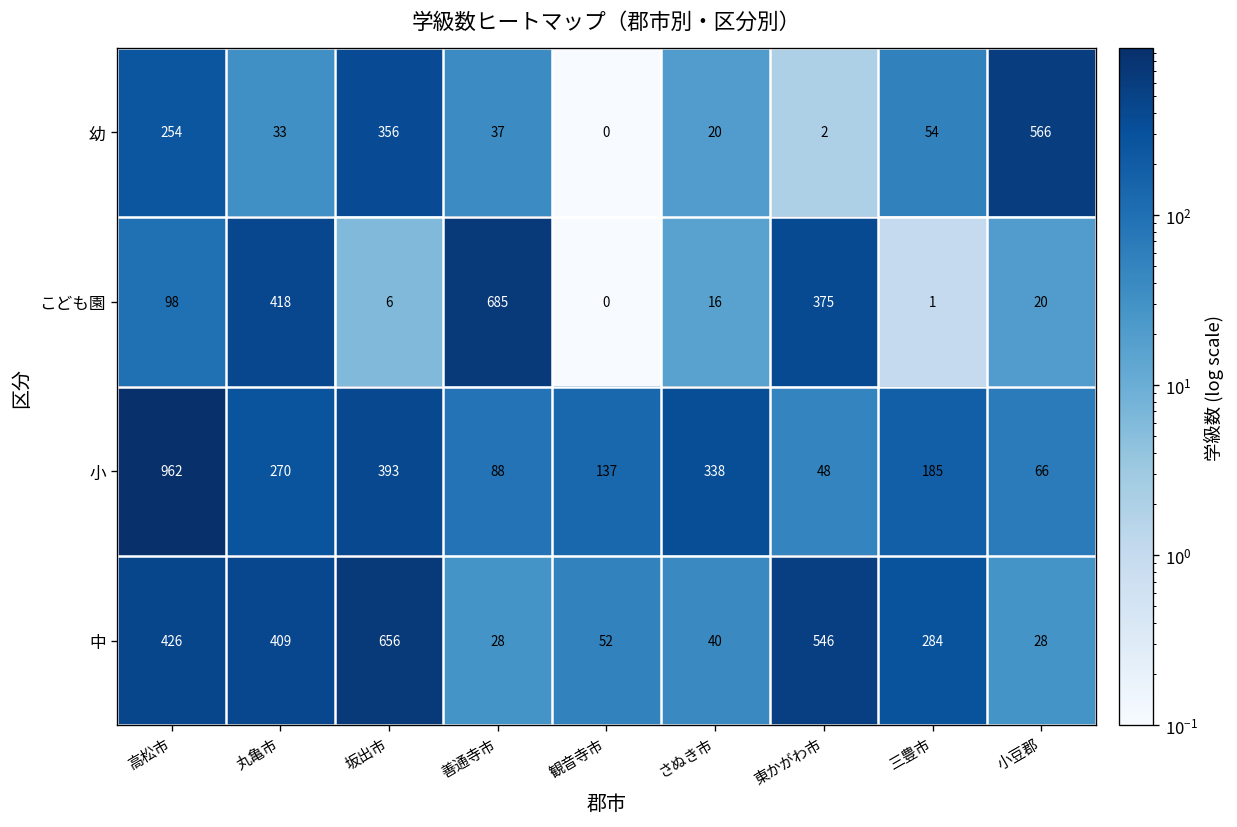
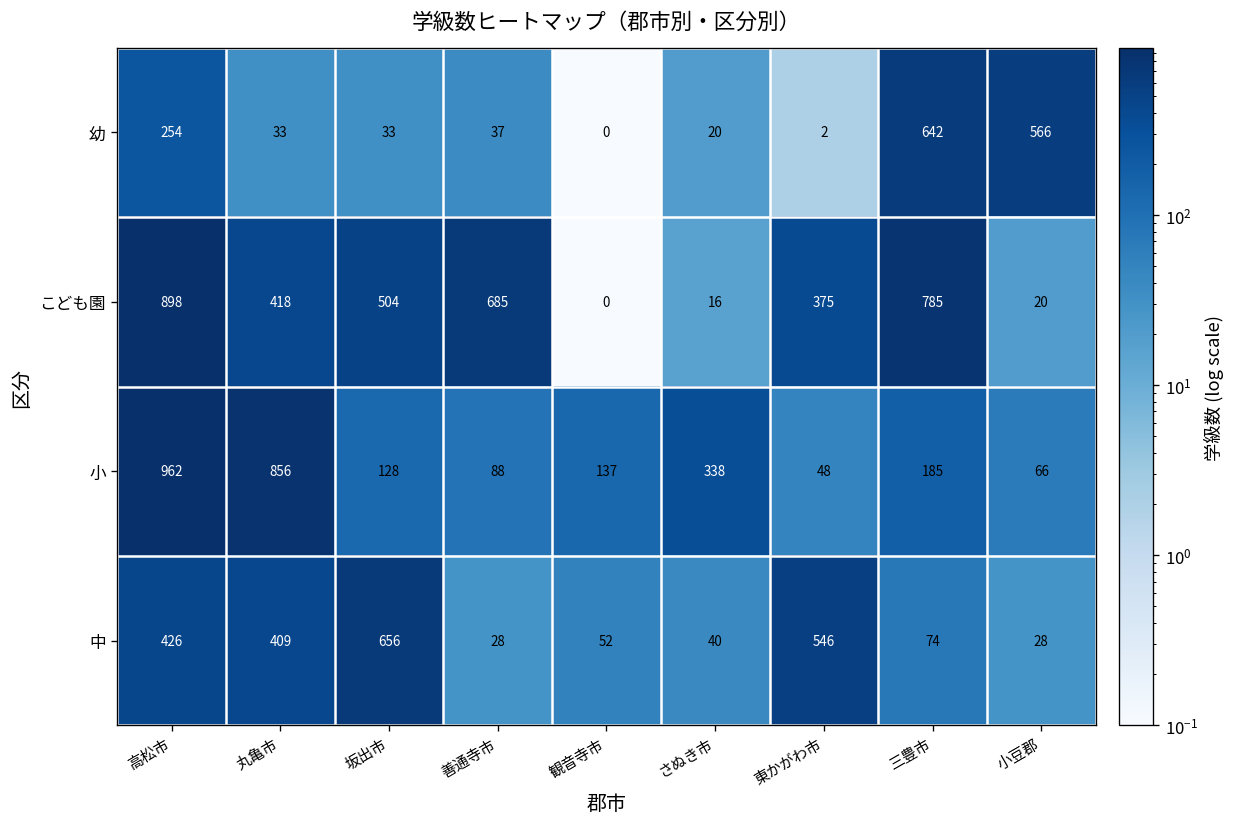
  {
    "幼": {
      "高松市": 254,
      "丸亀市": 33,
-     "坂出市": 356,
+     "坂出市": 33,
      "善通寺市": 37,
      "観音寺市": 0,
      "さぬき市": 20,
      "東かがわ市": 2,
-     "三豊市": 54,
+     "三豊市": 642,
      "小豆郡": 566
    },
    "こども園": {
-     "高松市": 98,
+     "高松市": 898,
      "丸亀市": 418,
-     "坂出市": 6,
+     "坂出市": 504,
      "善通寺市": 685,
      "観音寺市": 0,
      "さぬき市": 16,
      "東かがわ市": 375,
-     "三豊市": 1,
+     "三豊市": 785,
      "小豆郡": 20
    },
    "小": {
      "高松市": 962,
-     "丸亀市": 270,
-     "坂出市": 393,
+     "丸亀市": 856,
+     "坂出市": 128,
      "善通寺市": 88,
      "観音寺市": 137,
      "さぬき市": 338,
      "東かがわ市": 48,
      "三豊市": 185,
      "小豆郡": 66
    },
    "中": {
      "高松市": 426,
      "丸亀市": 409,
      "坂出市": 656,
      "善通寺市": 28,
      "観音寺市": 52,
      "さぬき市": 40,
      "東かがわ市": 546,
-     "三豊市": 284,
+     "三豊市": 74,
      "小豆郡": 28
    }
  }
